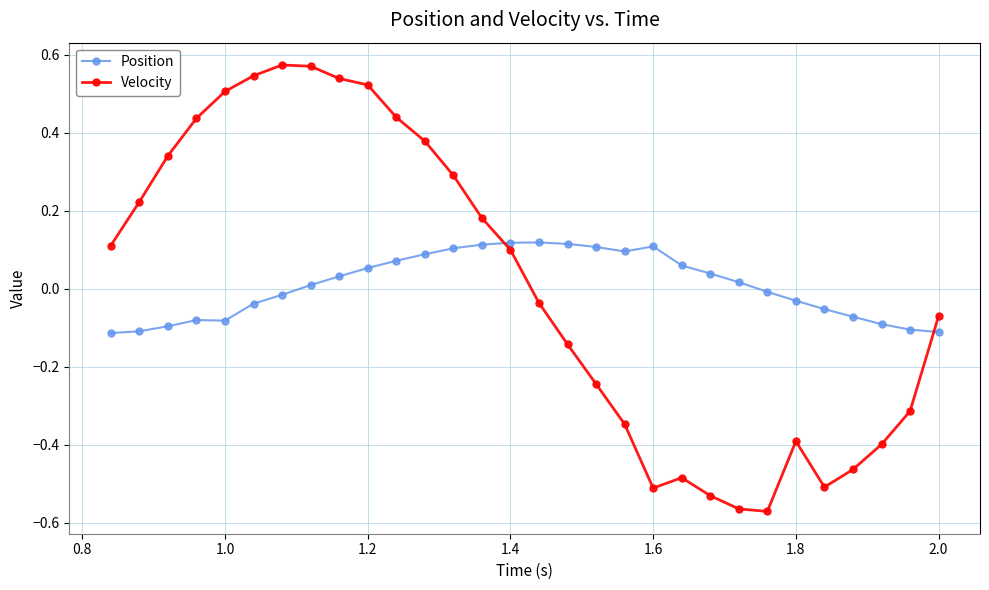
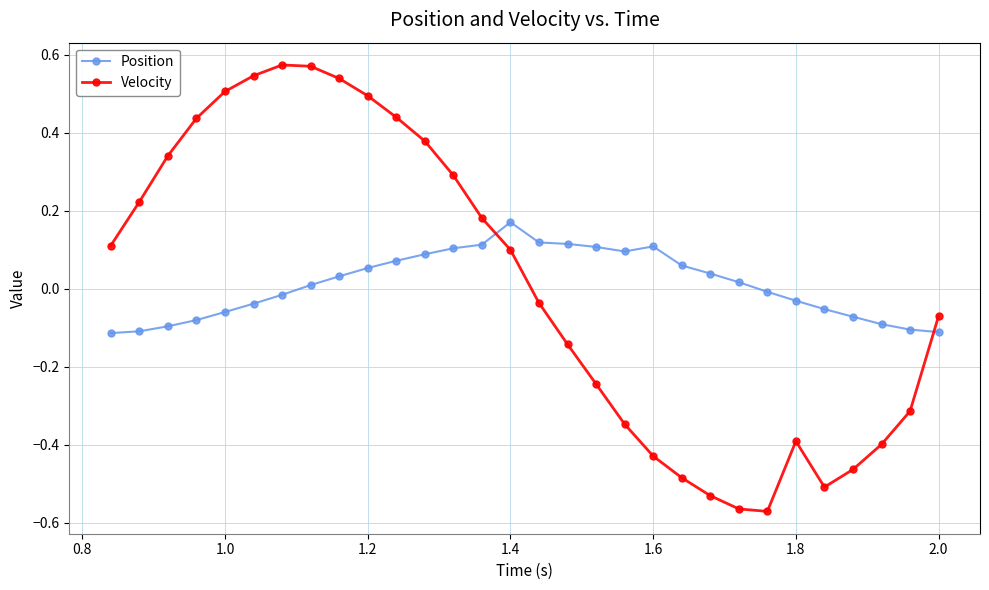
  {
    "Position": {
-     "1.0": -0.08,
+     "1.0": -0.06,
      "1.2": 0.05,
-     "1.4": 0.12,
+     "1.4": 0.17,
      "1.6": 0.11,
      "1.8": -0.03,
      "2.0": -0.11
    },
    "Velocity": {
      "1.0": 0.51,
-     "1.2": 0.52,
+     "1.2": 0.50,
      "1.4": 0.10,
-     "1.6": -0.51,
+     "1.6": -0.43,
      "1.8": -0.39,
      "2.0": -0.07
    }
  }
